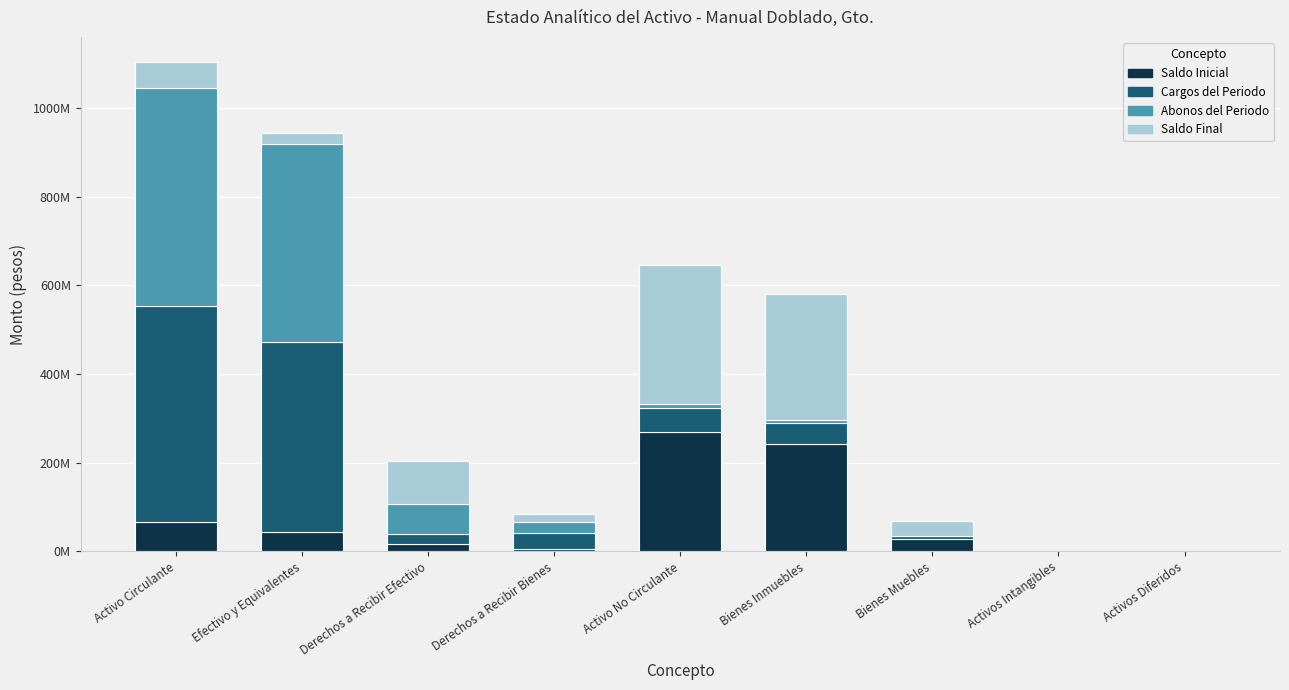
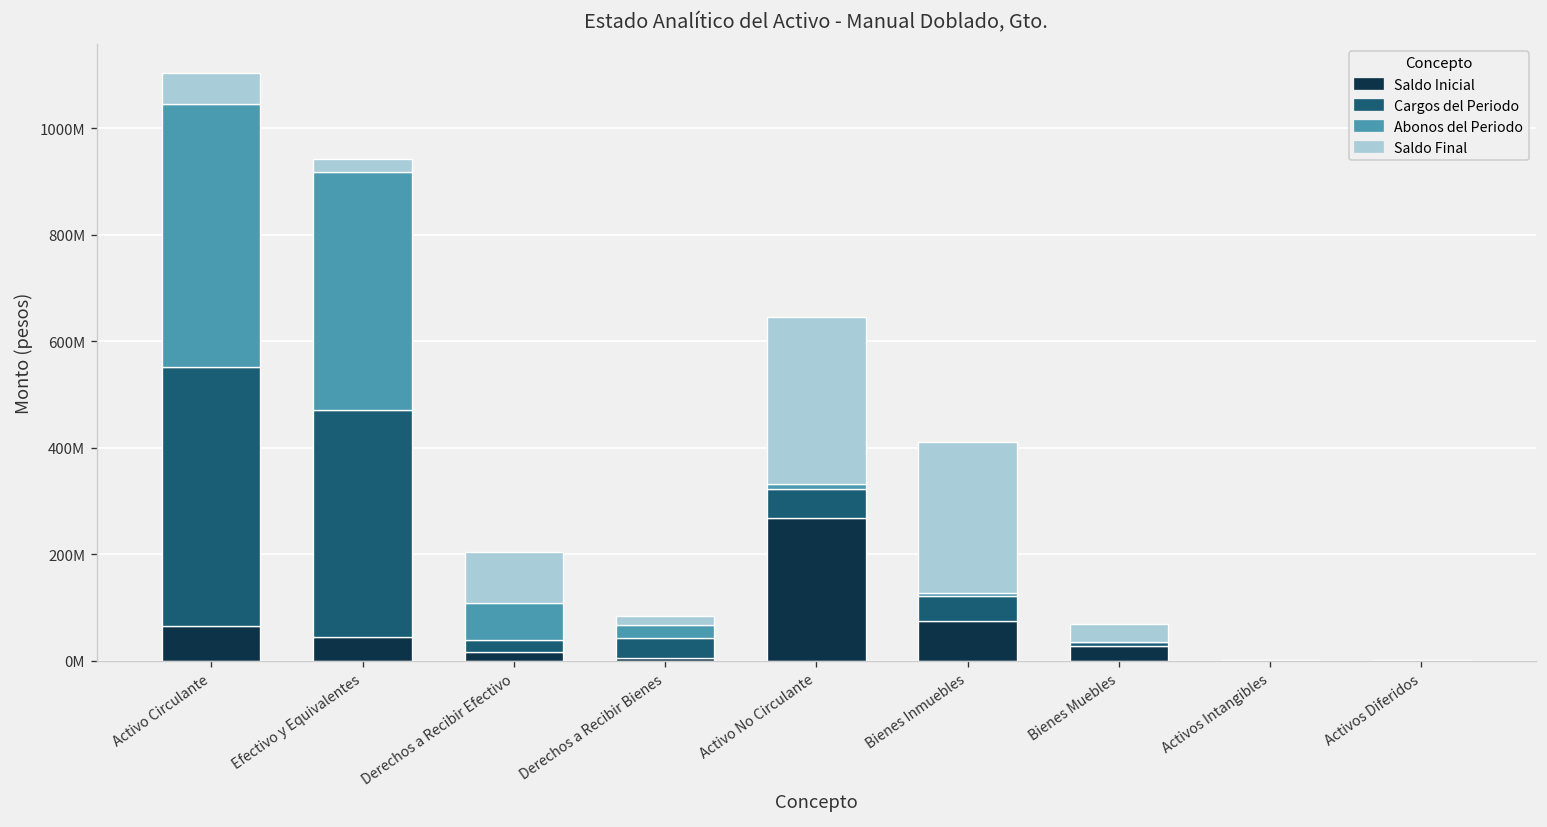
  {
    "Saldo Inicial": {
      "Activo Circulante": 70000000,
      "Efectivo y Equivalentes": 40000000,
      "Derechos a Recibir Efectivo": 20000000,
      "Activo No Circulante": 270000000,
-     "Bienes Inmuebles": 240000000,
+     "Bienes Inmuebles": 70000000,
      "Bienes Muebles": 30000000
    },
    "Cargos del Periodo": {
      "Activo Circulante": 490000000,
      "Efectivo y Equivalentes": 430000000,
      "Derechos a Recibir Efectivo": 20000000,
      "Derechos a Recibir Bienes": 40000000,
      "Activo No Circulante": 60000000,
      "Bienes Inmuebles": 50000000,
      "Bienes Muebles": 10000000,
      "Activos Intangibles": 0,
      "Activos Diferidos": 0
    },
    "Abonos del Periodo": {
      "Activo Circulante": 490000000,
      "Efectivo y Equivalentes": 450000000,
      "Derechos a Recibir Efectivo": 70000000,
      "Derechos a Recibir Bienes": 30000000,
      "Activo No Circulante": 10000000,
      "Bienes Inmuebles": 10000000,
      "Activos Intangibles": 0,
      "Activos Diferidos": 0
    },
    "Saldo Final": {
      "Activo Circulante": 60000000,
      "Efectivo y Equivalentes": 20000000,
      "Derechos a Recibir Efectivo": 100000000,
      "Derechos a Recibir Bienes": 20000000,
      "Activo No Circulante": 310000000,
      "Bienes Inmuebles": 280000000,
      "Bienes Muebles": 30000000
    }
  }
